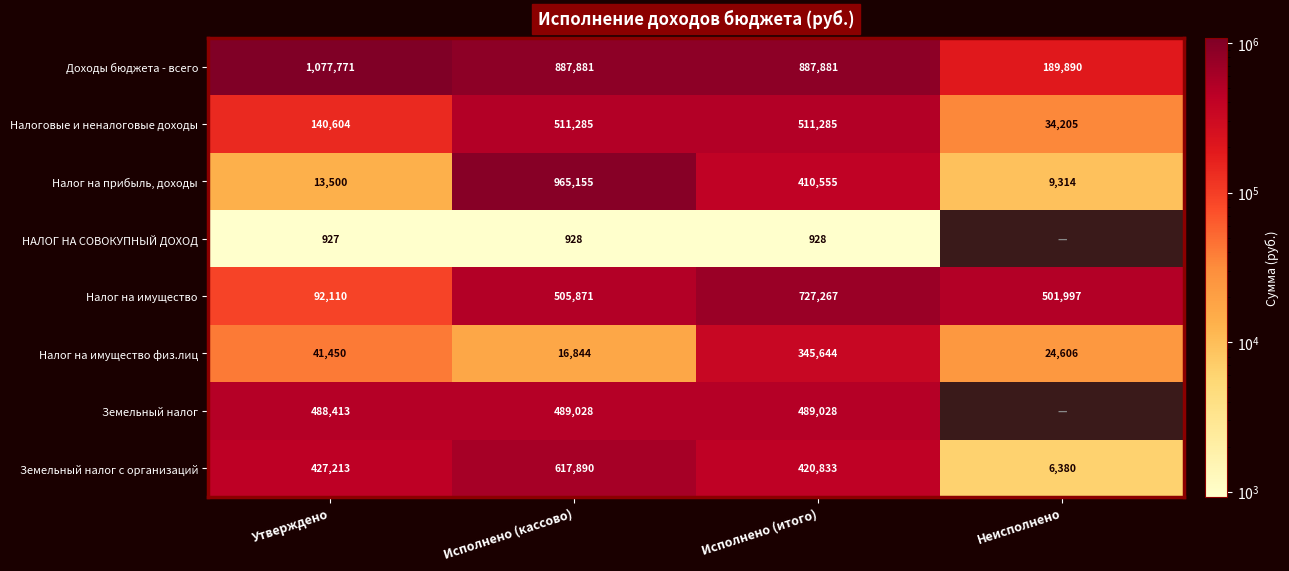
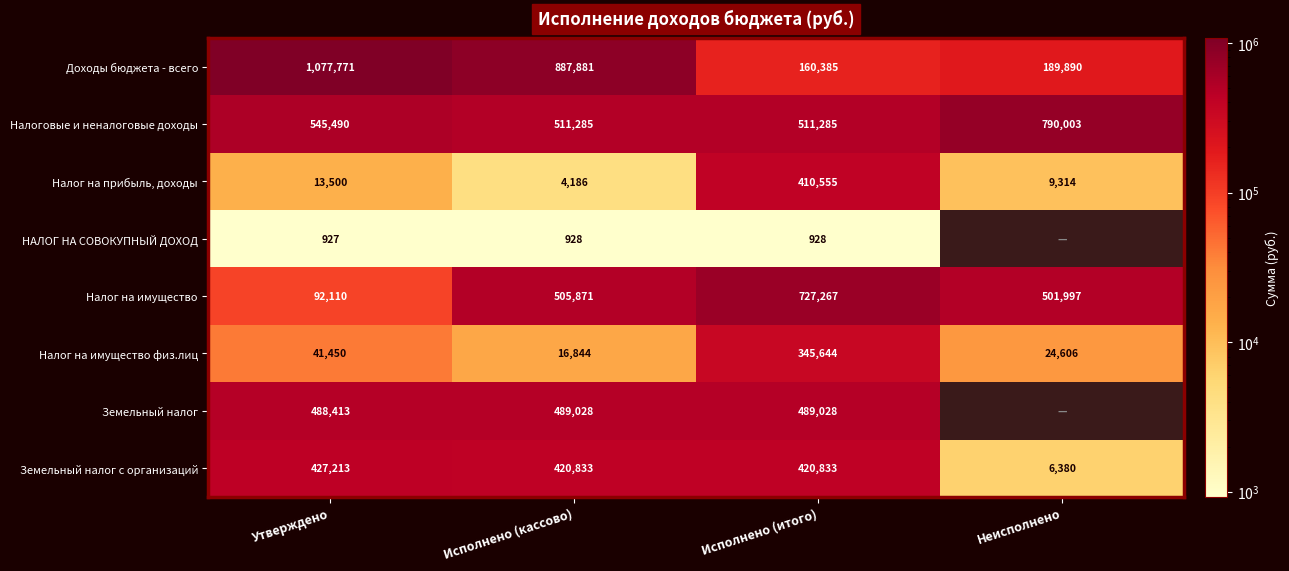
  {
    "Доходы бюджета - всего": {
      "Утверждено": "1,077,771",
      "Исполнено (кассово)": "887,881",
-     "Исполнено (итого)": "887,881",
+     "Исполнено (итого)": "160,385",
      "Неисполнено": "189,890"
    },
    "Налоговые и неналоговые доходы": {
-     "Утверждено": "140,604",
+     "Утверждено": "545,490",
      "Исполнено (кассово)": "511,285",
      "Исполнено (итого)": "511,285",
-     "Неисполнено": "34,205"
+     "Неисполнено": "790,003"
    },
    "Налог на прибыль, доходы": {
      "Утверждено": "13,500",
-     "Исполнено (кассово)": "965,155",
+     "Исполнено (кассово)": "4,186",
      "Исполнено (итого)": "410,555",
      "Неисполнено": "9,314"
    },
    "НАЛОГ НА СОВОКУПНЫЙ ДОХОД": {
      "Утверждено": "927",
      "Исполнено (кассово)": "928",
      "Исполнено (итого)": "928"
    },
    "Налог на имущество": {
      "Утверждено": "92,110",
      "Исполнено (кассово)": "505,871",
      "Исполнено (итого)": "727,267",
      "Неисполнено": "501,997"
    },
    "Налог на имущество физ.лиц": {
      "Утверждено": "41,450",
      "Исполнено (кассово)": "16,844",
      "Исполнено (итого)": "345,644",
      "Неисполнено": "24,606"
    },
    "Земельный налог": {
      "Утверждено": "488,413",
      "Исполнено (кассово)": "489,028",
      "Исполнено (итого)": "489,028"
    },
    "Земельный налог с организаций": {
      "Утверждено": "427,213",
-     "Исполнено (кассово)": "617,890",
+     "Исполнено (кассово)": "420,833",
      "Исполнено (итого)": "420,833",
      "Неисполнено": "6,380"
    }
  }
